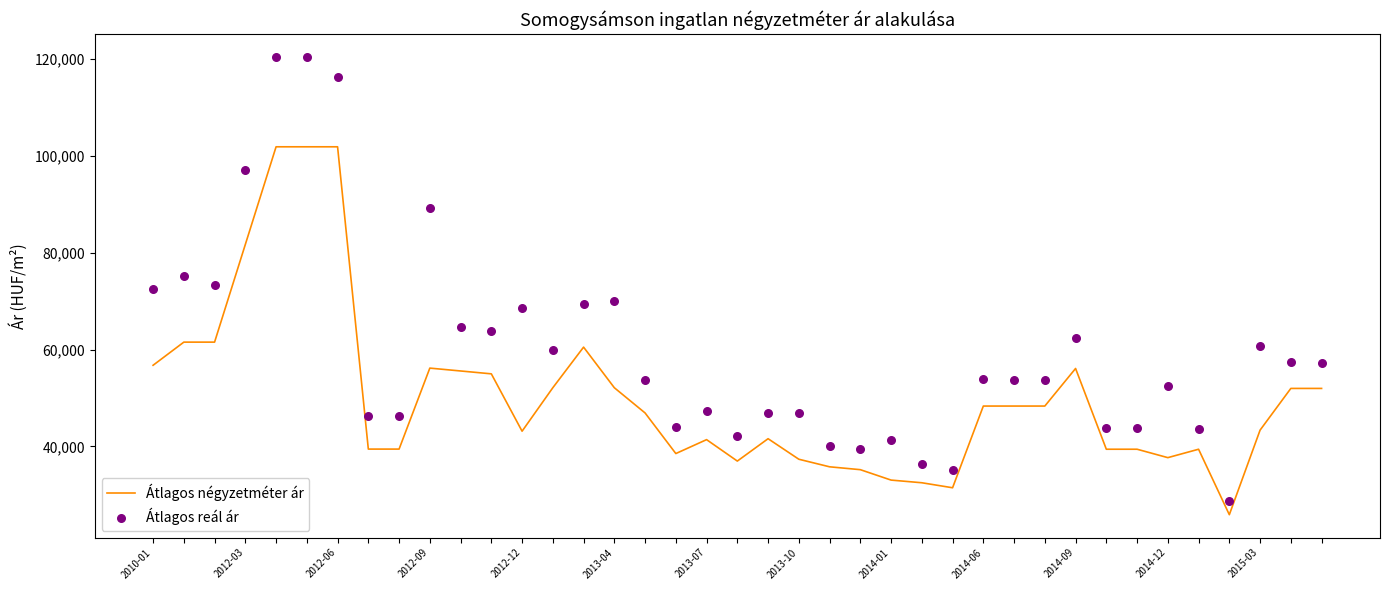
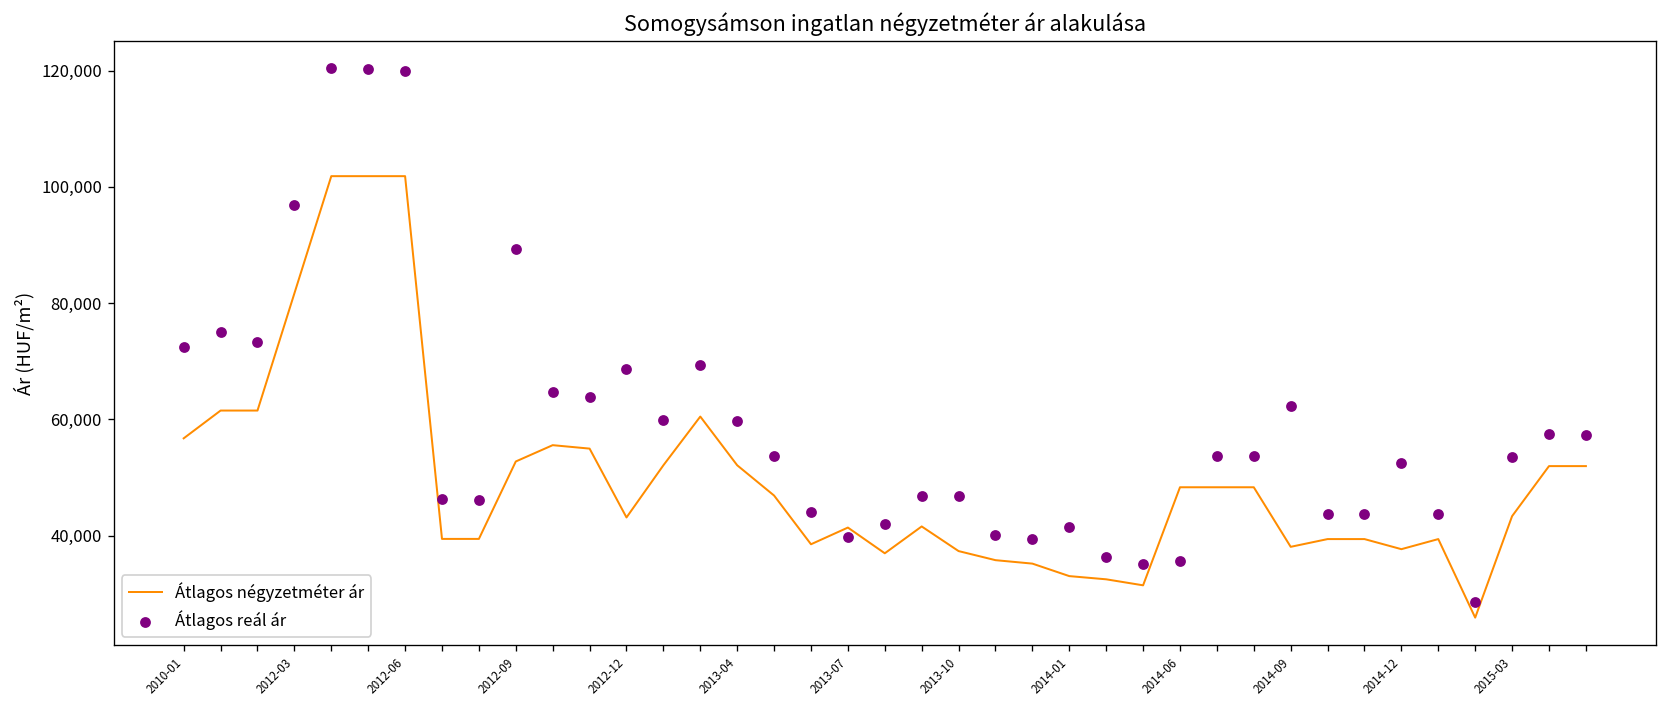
  {
    "Átlagos négyzetméter ár": {
      "2010-01": "57,000",
      "2012-03": "82,000",
      "2012-06": "102,000",
-     "2012-09": "56,000",
+     "2012-09": "53,000",
      "2012-12": "43,000",
      "2013-04": "52,000",
      "2013-07": "41,000",
      "2013-10": "37,000",
      "2014-01": "33,000",
      "2014-06": "48,000",
-     "2014-09": "56,000",
+     "2014-09": "38,000",
      "2014-12": "38,000",
      "2015-03": "43,000"
    },
    "Átlagos reál ár": {
-     "2012-06": "116,000",
-     "2013-04": "70,000",
-     "2013-07": "47,000",
-     "2014-06": "54,000",
-     "2015-03": "61,000"
+     "2012-06": "120,000",
+     "2013-04": "60,000",
+     "2013-07": "40,000",
+     "2014-06": "36,000",
+     "2015-03": "53,000"
    }
  }
